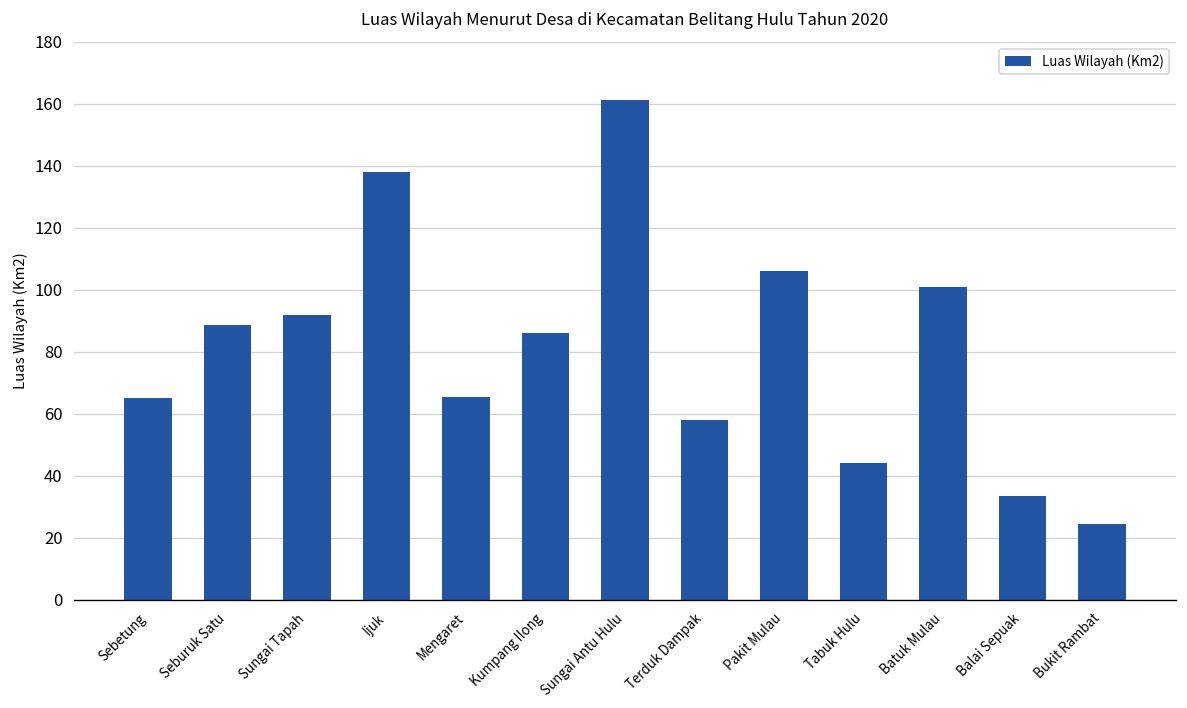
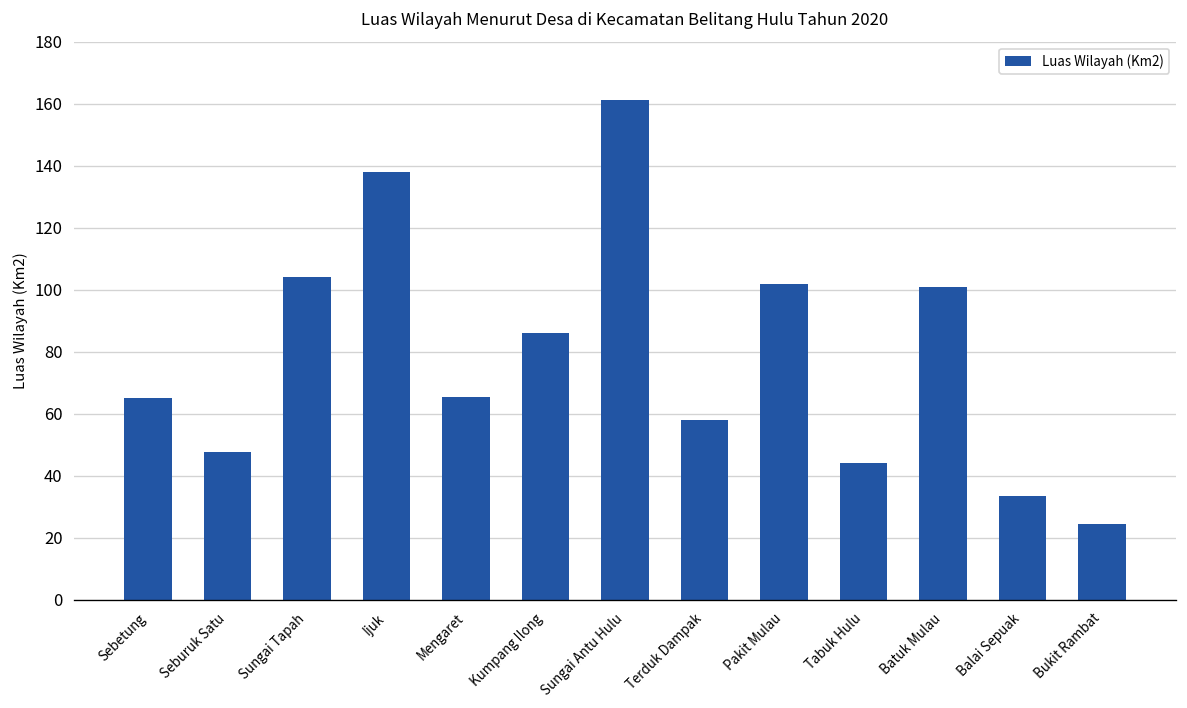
  {
    "Sebetung": 65,
-   "Seburuk Satu": 89,
-   "Sungai Tapah": 92,
+   "Seburuk Satu": 48,
+   "Sungai Tapah": 104,
    "Ijuk": 138,
    "Mengaret": 66,
    "Kumpang Ilong": 86,
    "Sungai Antu Hulu": 161,
    "Terduk Dampak": 58,
-   "Pakit Mulau": 106,
+   "Pakit Mulau": 102,
    "Tabuk Hulu": 44,
    "Batuk Mulau": 101,
    "Balai Sepuak": 34,
    "Bukit Rambat": 25
  }
